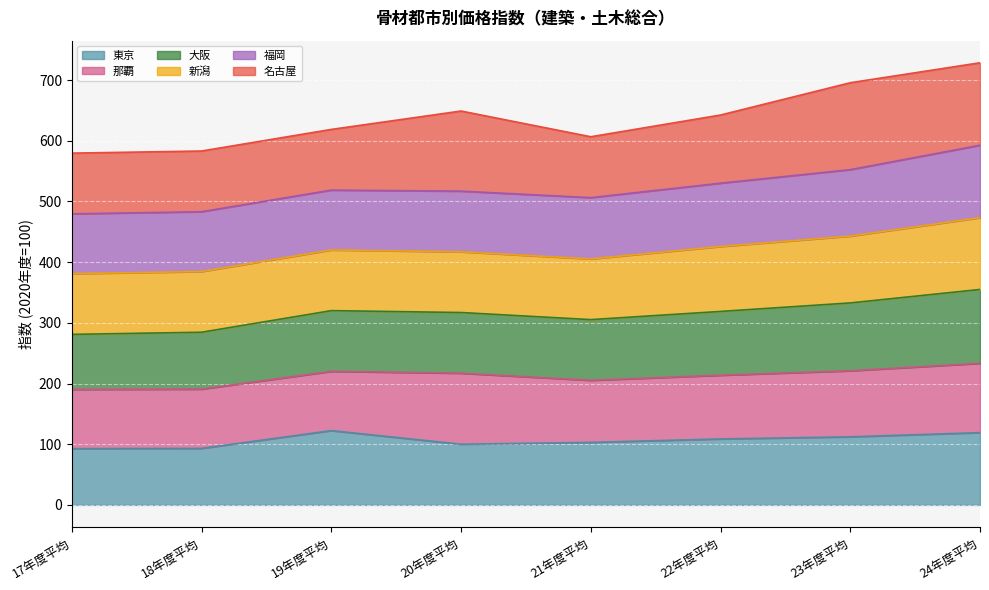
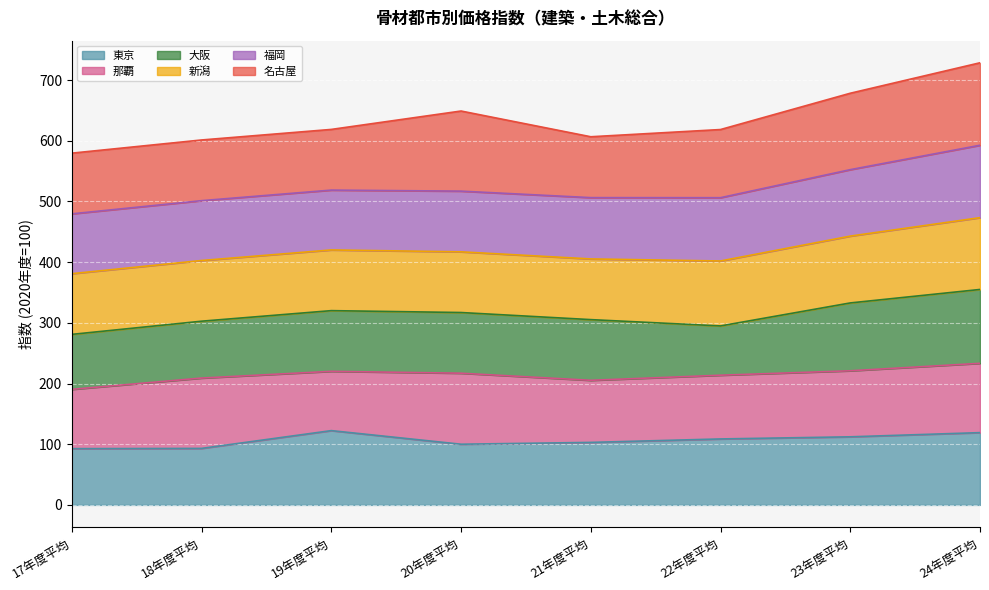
  {
    "東京": {
      "17年度平均": 90,
      "18年度平均": 90,
      "19年度平均": 120,
      "20年度平均": 100,
      "21年度平均": 100,
      "22年度平均": 110,
      "23年度平均": 110,
      "24年度平均": 120
    },
    "那覇": {
      "17年度平均": 100,
-     "18年度平均": 100,
+     "18年度平均": 120,
      "19年度平均": 100,
      "20年度平均": 120,
      "21年度平均": 100,
      "22年度平均": 100,
      "23年度平均": 110,
      "24年度平均": 110
    },
    "大阪": {
      "17年度平均": 90,
      "18年度平均": 90,
      "19年度平均": 100,
      "20年度平均": 100,
      "21年度平均": 100,
-     "22年度平均": 110,
+     "22年度平均": 80,
      "23年度平均": 110,
      "24年度平均": 120
    },
    "新潟": {
      "17年度平均": 100,
      "18年度平均": 100,
      "19年度平均": 100,
      "20年度平均": 100,
      "21年度平均": 100,
      "22年度平均": 110,
      "23年度平均": 110,
      "24年度平均": 120
    },
    "福岡": {
      "17年度平均": 100,
      "18年度平均": 100,
      "19年度平均": 100,
      "20年度平均": 100,
      "21年度平均": 100,
      "22年度平均": 100,
      "23年度平均": 110,
      "24年度平均": 120
    },
    "名古屋": {
      "17年度平均": 100,
      "18年度平均": 100,
      "19年度平均": 100,
      "20年度平均": 130,
      "21年度平均": 100,
      "22年度平均": 110,
-     "23年度平均": 140,
+     "23年度平均": 130,
      "24年度平均": 140
    }
  }
